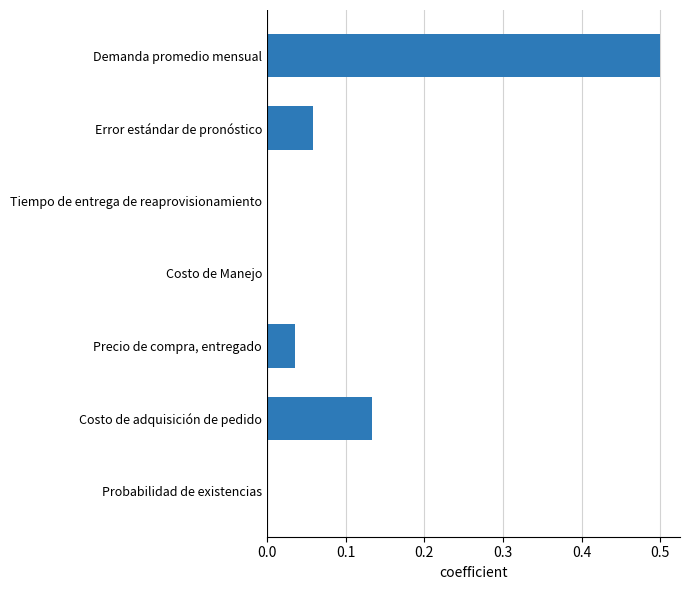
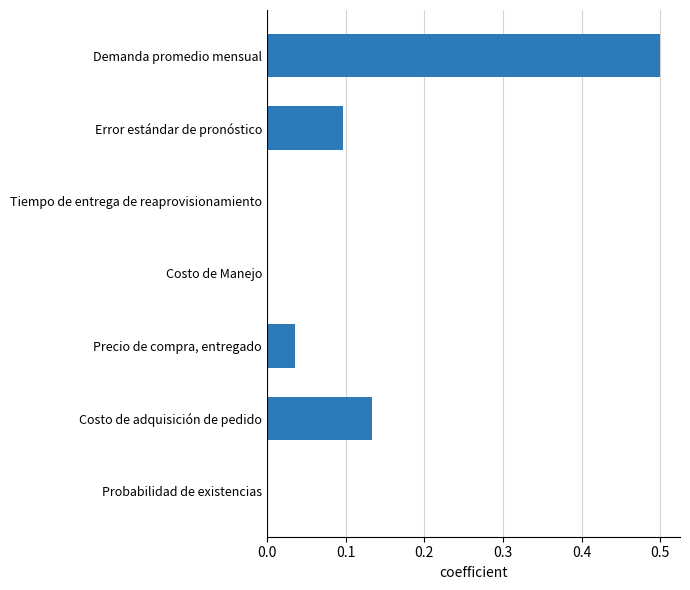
  {
    "Demanda promedio mensual": 0.50,
-   "Error estándar de pronóstico": 0.06,
+   "Error estándar de pronóstico": 0.10,
    "Precio de compra, entregado": 0.04,
    "Costo de adquisición de pedido": 0.13
  }
